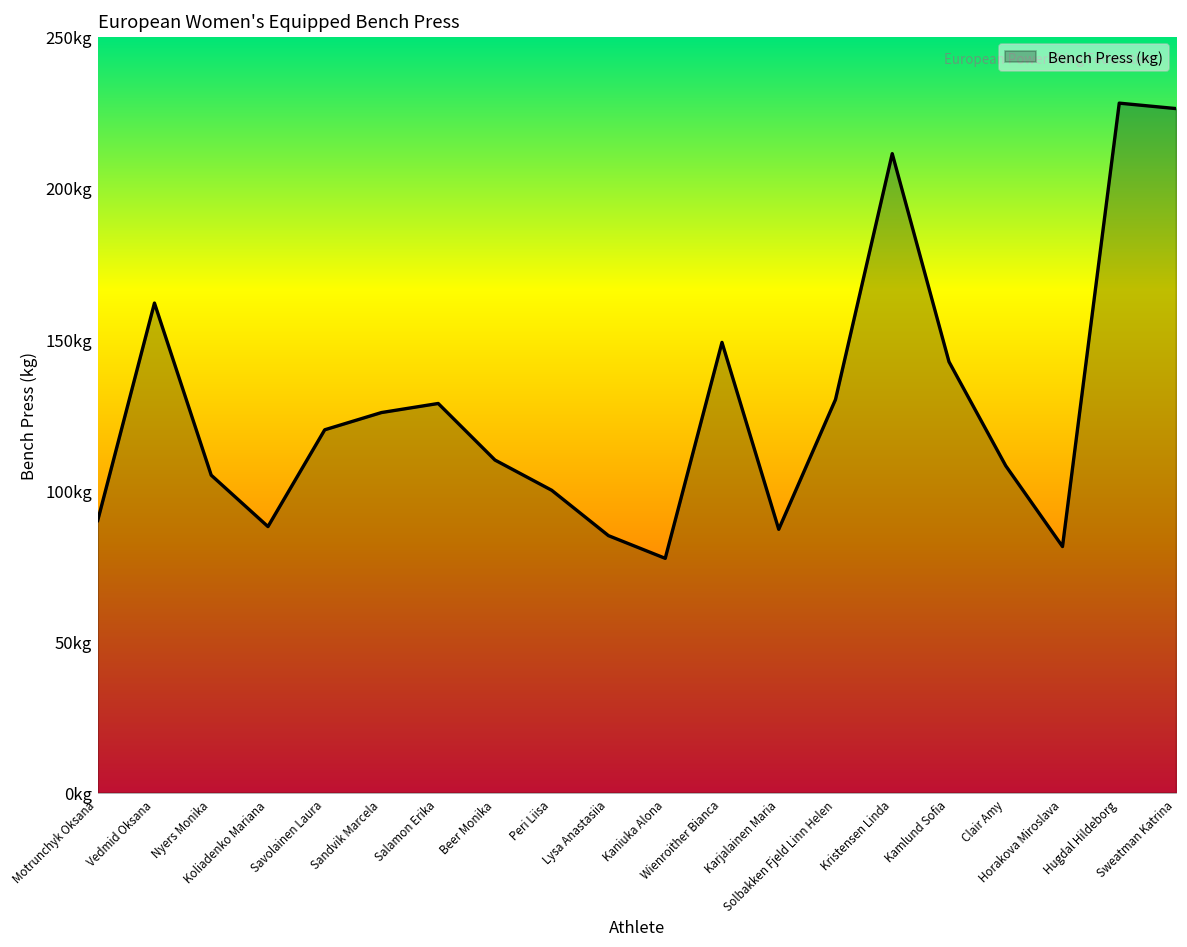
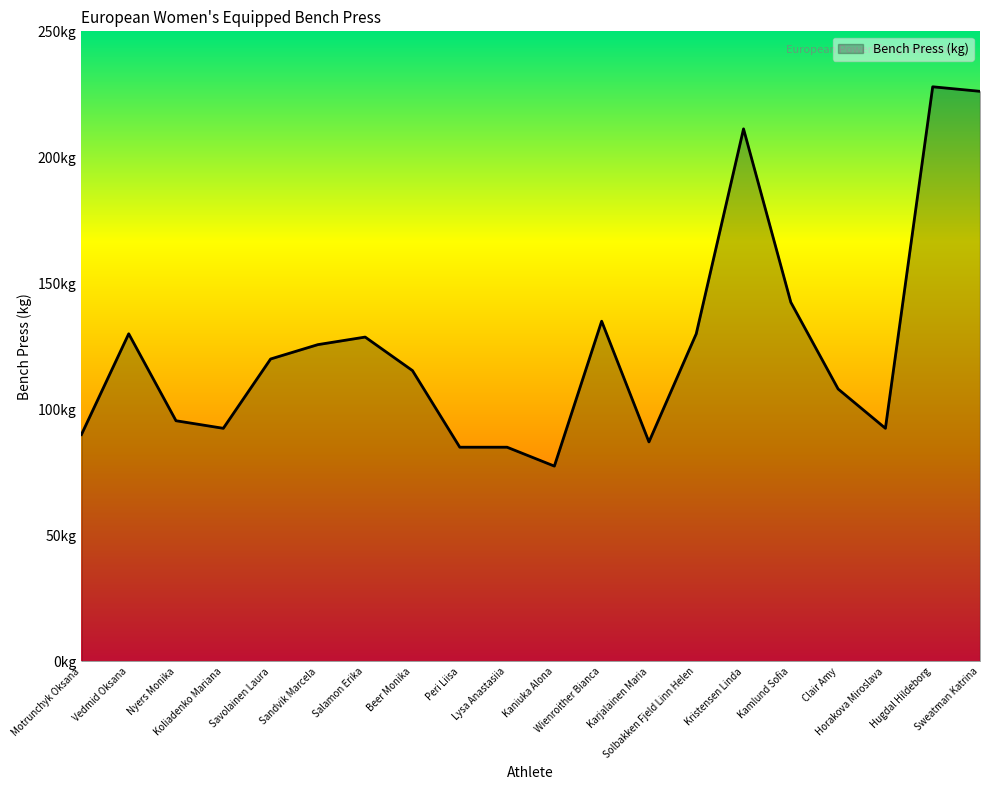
  {
    "Motrunchyk Oksana": "90kg",
-   "Vedmid Oksana": "162kg",
-   "Nyers Monika": "105kg",
-   "Koliadenko Mariana": "88kg",
+   "Vedmid Oksana": "130kg",
+   "Nyers Monika": "96kg",
+   "Koliadenko Mariana": "93kg",
    "Savolainen Laura": "120kg",
    "Sandvik Marcela": "126kg",
    "Salamon Erika": "129kg",
-   "Beer Monika": "110kg",
-   "Peri Liisa": "100kg",
+   "Beer Monika": "115kg",
+   "Peri Liisa": "85kg",
    "Lysa Anastasiia": "85kg",
    "Kaniuka Alona": "78kg",
-   "Wienroither Bianca": "149kg",
+   "Wienroither Bianca": "135kg",
    "Karjalainen Maria": "87kg",
    "Solbakken Fjeld Linn Helen": "130kg",
    "Kristensen Linda": "211kg",
    "Kamlund Sofia": "143kg",
    "Clair Amy": "108kg",
-   "Horakova Miroslava": "81kg",
+   "Horakova Miroslava": "93kg",
    "Hugdal Hildeborg": "228kg",
    "Sweatman Katrina": "226kg"
  }
